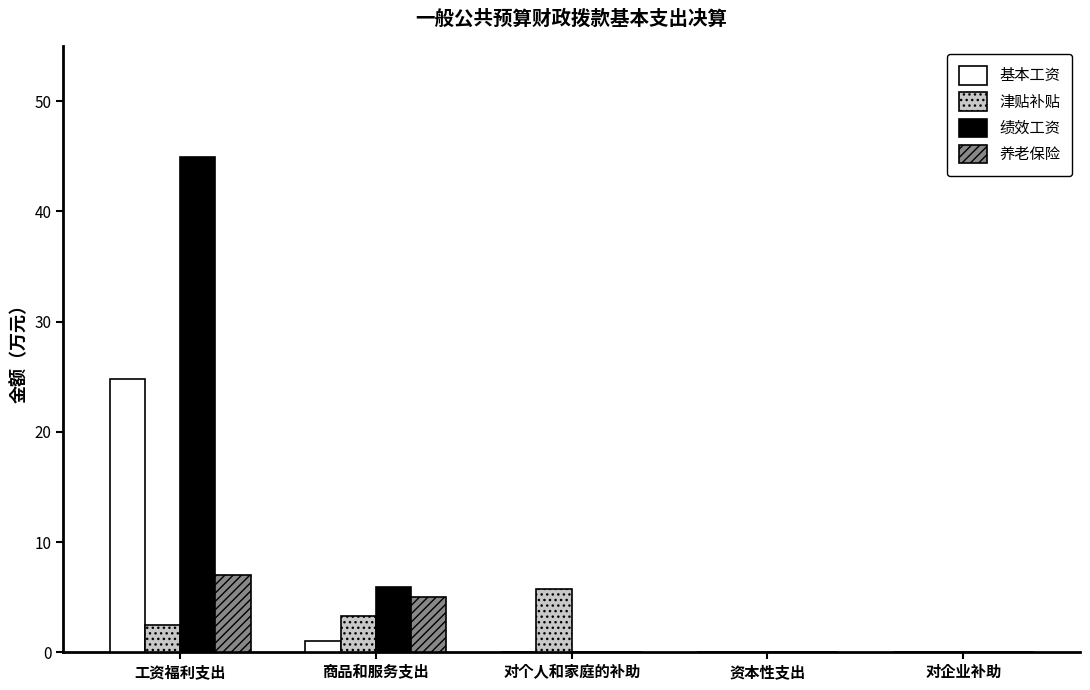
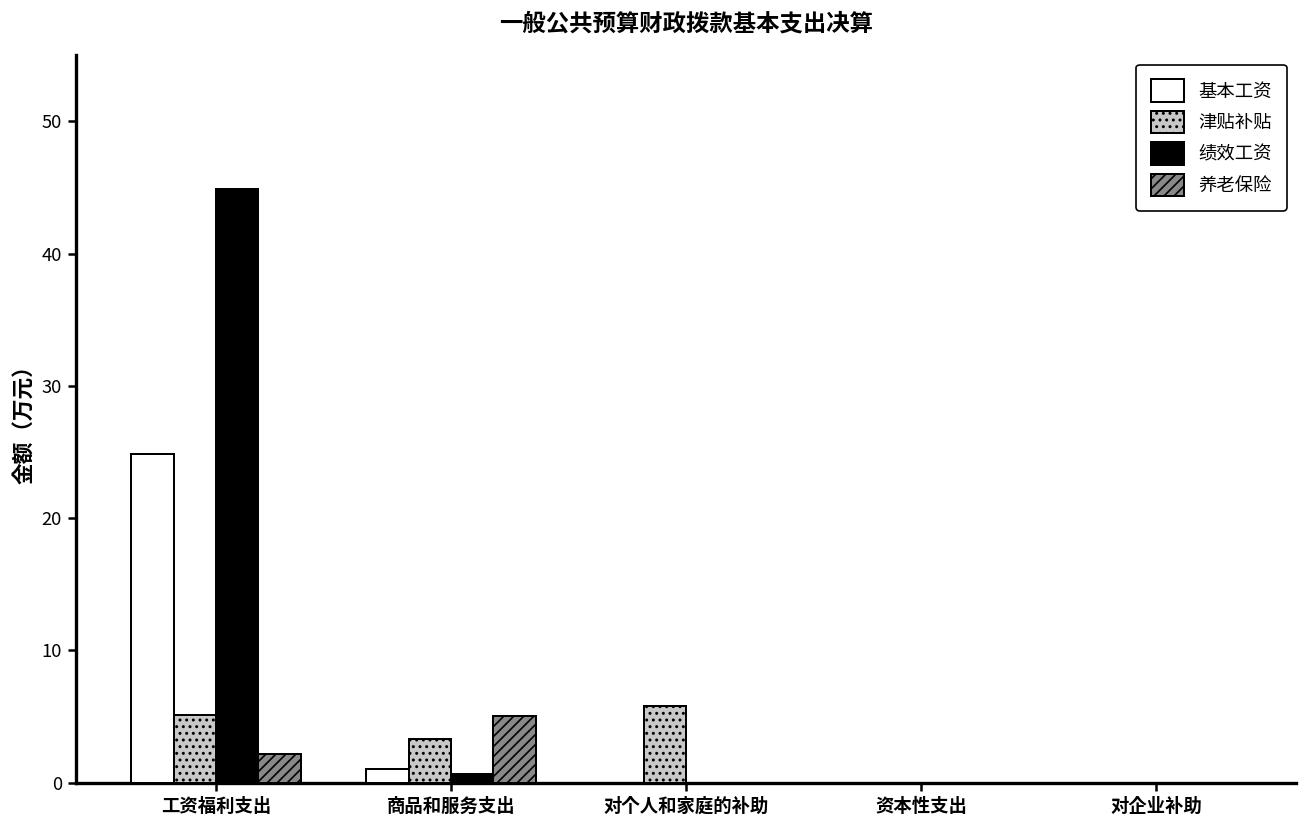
  {
    "基本工资": {
      "工资福利支出": 24.8,
      "商品和服务支出": 1.0,
      "对个人和家庭的补助": 0.0,
      "资本性支出": 0.0,
      "对企业补助": 0.0
    },
    "津贴补贴": {
-     "工资福利支出": 2.5,
+     "工资福利支出": 5.1,
      "商品和服务支出": 3.3,
      "对个人和家庭的补助": 5.8,
      "资本性支出": 0.0,
      "对企业补助": 0.0
    },
    "绩效工资": {
      "工资福利支出": 44.9,
-     "商品和服务支出": 6.0,
+     "商品和服务支出": 0.6,
      "对个人和家庭的补助": 0.0,
      "资本性支出": 0.0,
      "对企业补助": 0.0
    },
    "养老保险": {
-     "工资福利支出": 7.1,
+     "工资福利支出": 2.2,
      "商品和服务支出": 5.0,
      "对个人和家庭的补助": 0.0,
      "资本性支出": 0.0,
      "对企业补助": 0.0
    }
  }
